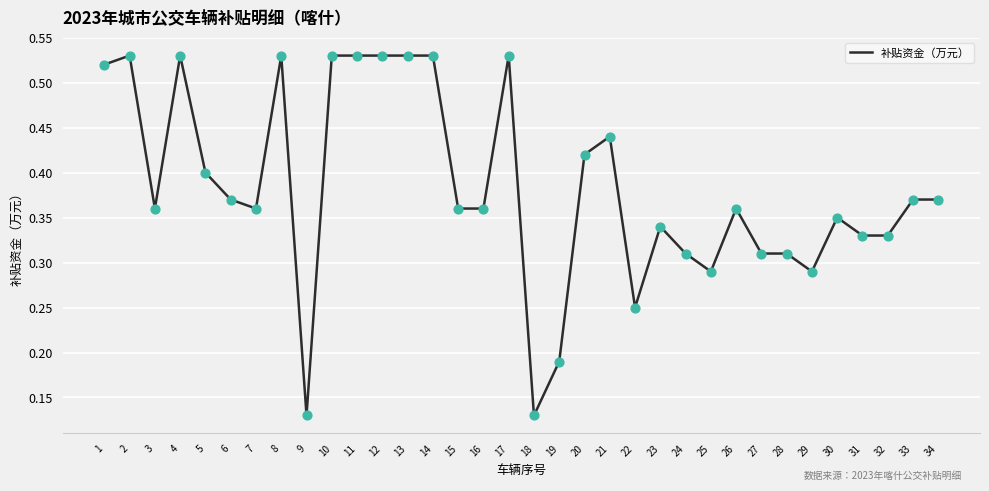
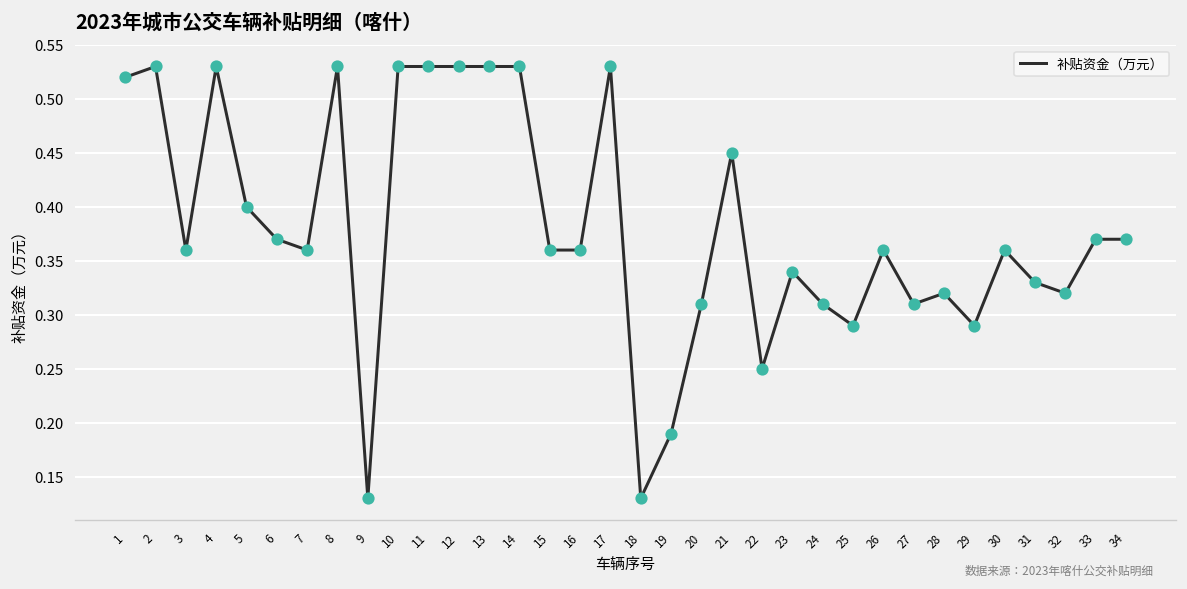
  {
    "1": 0.52,
    "2": 0.53,
    "3": 0.36,
    "4": 0.53,
    "5": 0.40,
    "6": 0.37,
    "7": 0.36,
    "8": 0.53,
    "9": 0.13,
    "10": 0.53,
    "11": 0.53,
    "12": 0.53,
    "13": 0.53,
    "14": 0.53,
    "15": 0.36,
    "16": 0.36,
    "17": 0.53,
    "18": 0.13,
    "19": 0.19,
-   "20": 0.42,
-   "21": 0.44,
+   "20": 0.31,
+   "21": 0.45,
    "22": 0.25,
    "23": 0.34,
    "24": 0.31,
    "25": 0.29,
    "26": 0.36,
    "27": 0.31,
-   "28": 0.31,
+   "28": 0.32,
    "29": 0.29,
-   "30": 0.35,
+   "30": 0.36,
    "31": 0.33,
-   "32": 0.33,
+   "32": 0.32,
    "33": 0.37,
    "34": 0.37
  }
